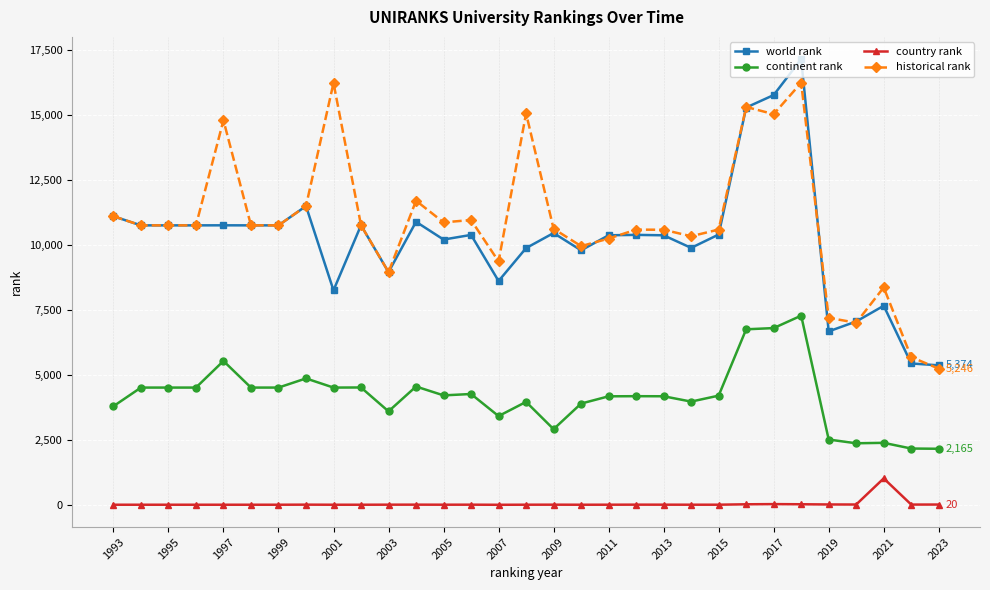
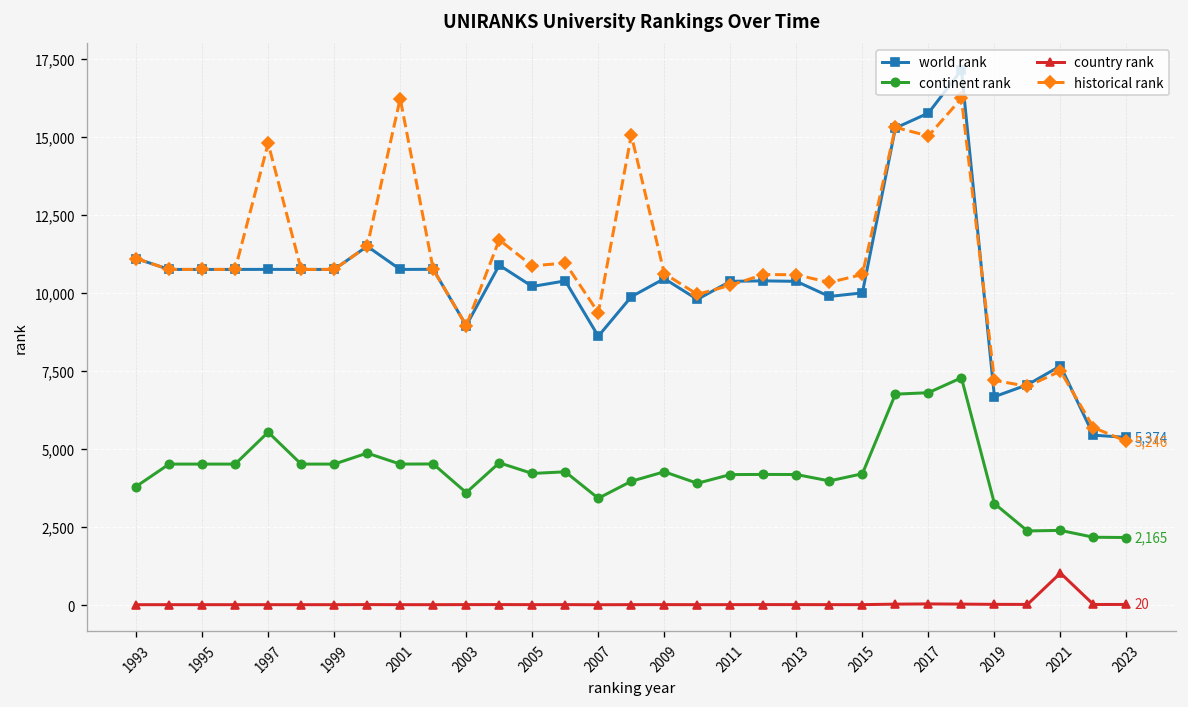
  {
    "world rank": {
      "1997": "10,800",
-     "2001": "8,300",
+     "2001": "10,800",
      "2005": "10,200",
      "2007": "8,600",
      "2009": "10,500",
      "2011": "10,400",
      "2013": "10,400",
-     "2015": "10,400",
+     "2015": "10,000",
      "2017": "15,800",
      "2019": "6,700",
      "2021": "7,700"
    },
    "continent rank": {
      "1993": "3,800",
      "1995": "4,500",
      "1997": "5,500",
      "1999": "4,500",
      "2001": "4,500",
      "2003": "3,600",
      "2005": "4,200",
      "2007": "3,400",
-     "2009": "2,900",
+     "2009": "4,300",
      "2011": "4,200",
      "2013": "4,200",
      "2015": "4,200",
      "2017": "6,800",
-     "2019": "2,500",
+     "2019": "3,300",
      "2021": "2,400"
    },
    "country rank": {
      "2023": "20"
    },
    "historical rank": {
      "1997": "14,800",
      "2001": "16,200",
      "2005": "10,900",
      "2007": "9,400",
      "2009": "10,600",
      "2011": "10,200",
      "2013": "10,600",
      "2015": "10,600",
      "2017": "15,000",
      "2019": "7,200",
-     "2021": "8,400"
+     "2021": "7,500"
    }
  }
